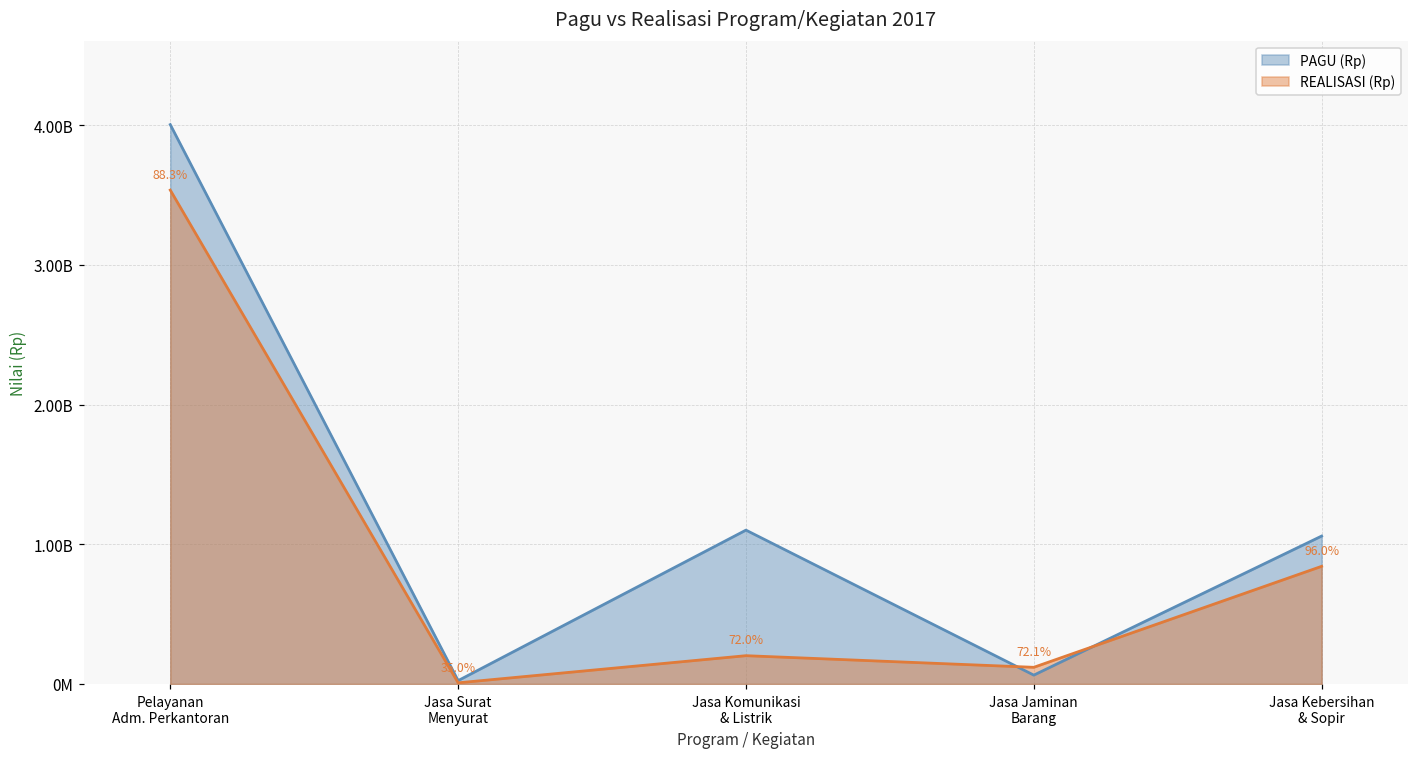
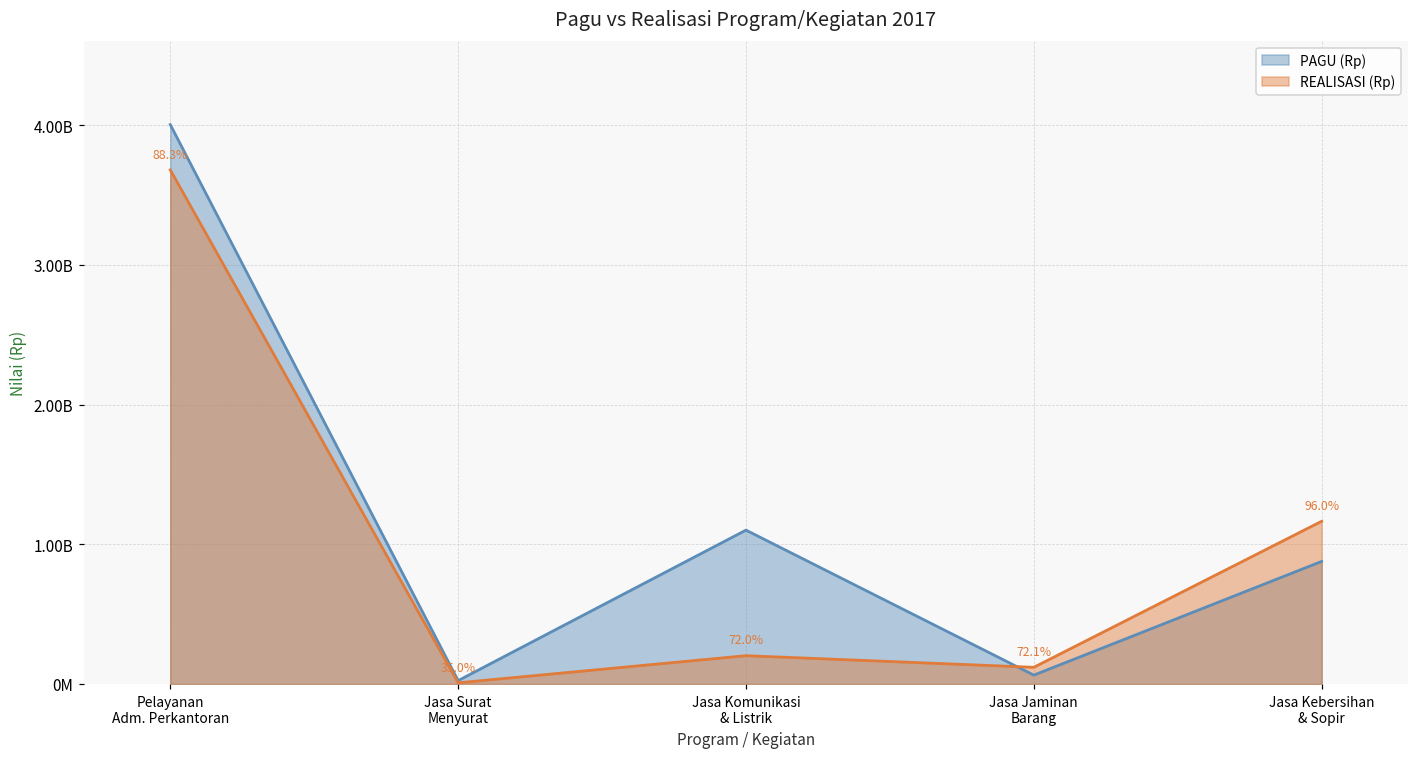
  {
    "PAGU (Rp)": {
      "Pelayanan Adm. Perkantoran": 4000000000,
      "Jasa Komunikasi & Listrik": 1100000000,
      "Jasa Jaminan Barang": 60000000,
-     "Jasa Kebersihan & Sopir": 1060000000
+     "Jasa Kebersihan & Sopir": 880000000
    },
    "REALISASI (Rp)": {
-     "Pelayanan Adm. Perkantoran": 3530000000,
-     "Jasa Kebersihan & Sopir": 840000000
+     "Pelayanan Adm. Perkantoran": 3680000000,
+     "Jasa Kebersihan & Sopir": 1160000000
    }
  }
